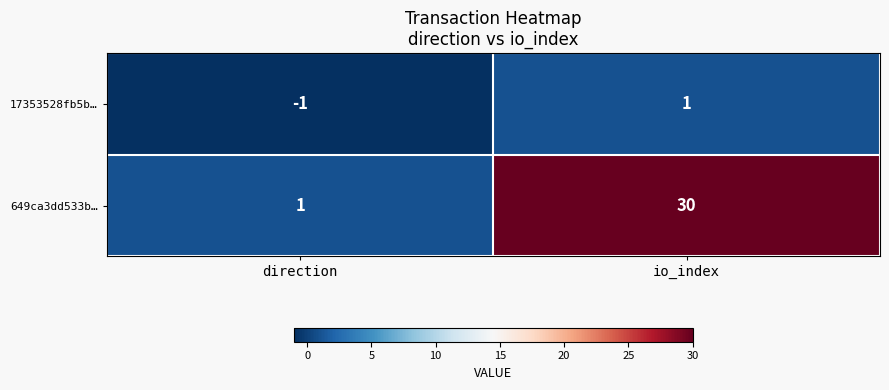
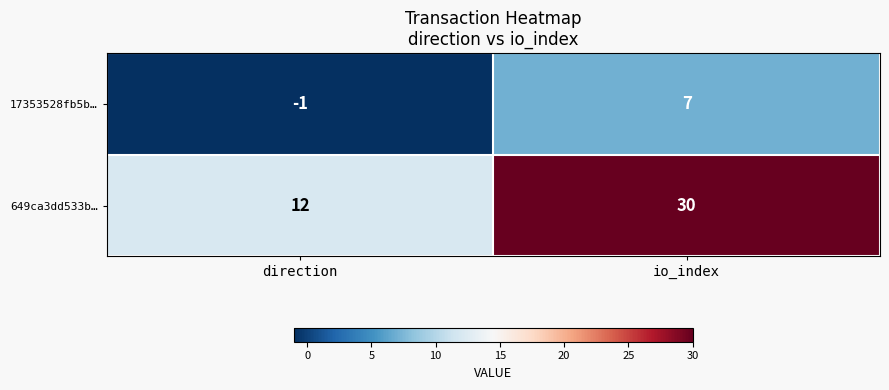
  {
    "17353528fb5b…": {
      "direction": -1,
-     "io_index": 1
+     "io_index": 7
    },
    "649ca3dd533b…": {
-     "direction": 1,
+     "direction": 12,
      "io_index": 30
    }
  }
